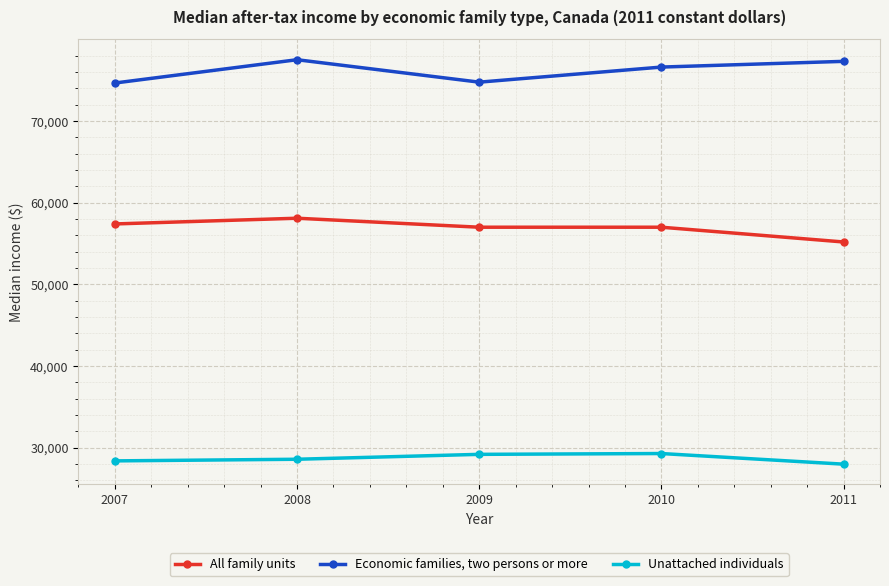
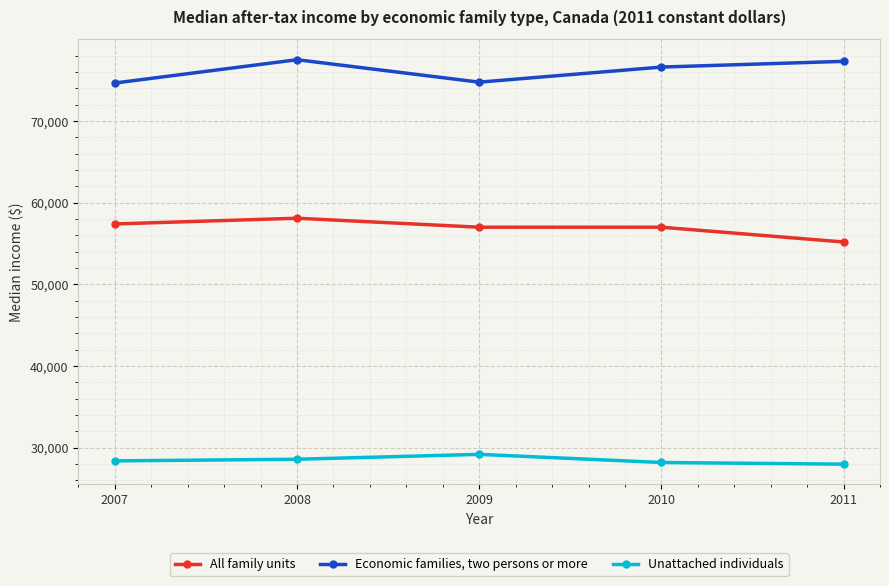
  {
    "All family units": {
      "2007": "57,000",
      "2008": "58,000",
      "2009": "57,000",
      "2010": "57,000",
      "2011": "55,000"
    },
    "Economic families, two persons or more": {
      "2007": "75,000",
      "2008": "78,000",
      "2009": "75,000",
      "2010": "77,000",
      "2011": "77,000"
    },
    "Unattached individuals": {
      "2007": "28,000",
      "2008": "29,000",
      "2009": "29,000",
-     "2010": "29,000",
+     "2010": "28,000",
      "2011": "28,000"
    }
  }
